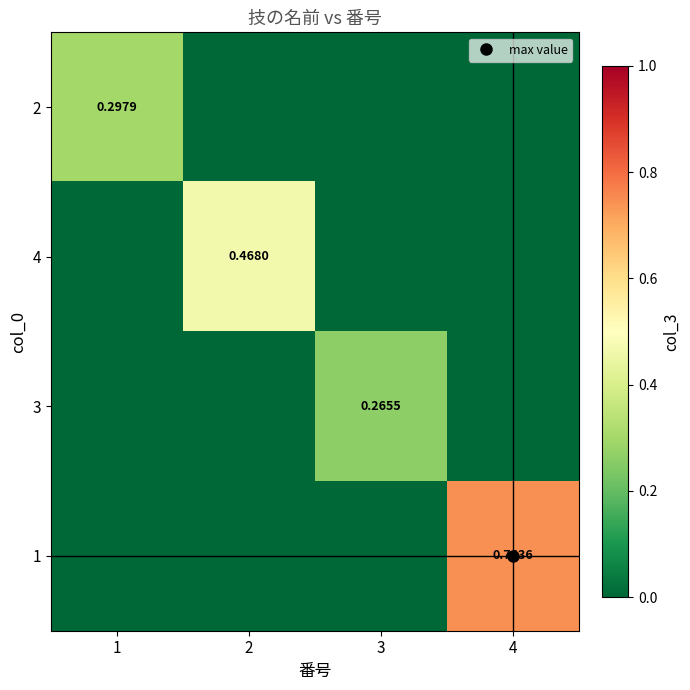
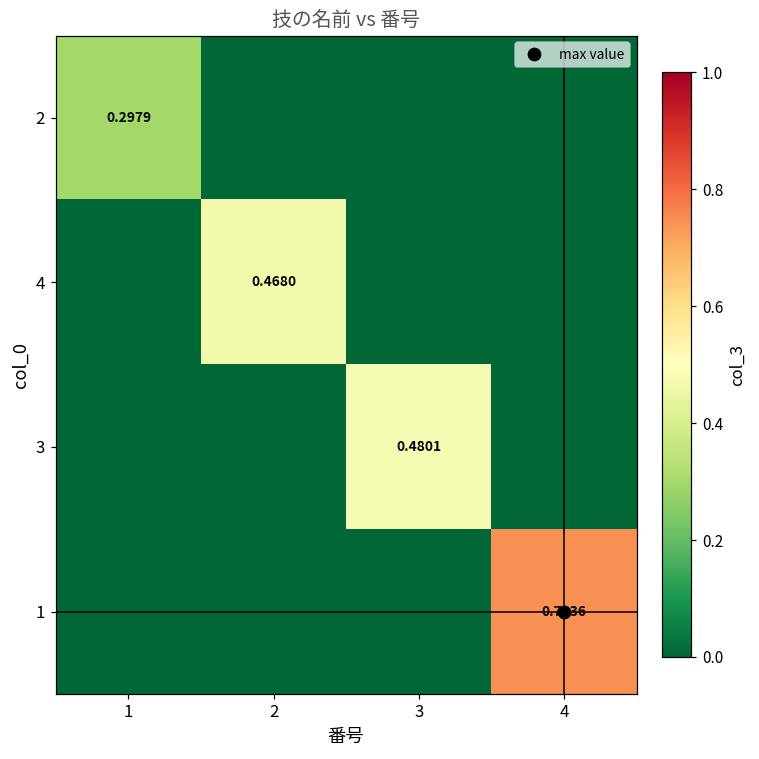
  {
    "2": {
      "1": 0.2979
    },
    "4": {
      "2": 0.4680
    },
    "3": {
-     "3": 0.2655
+     "3": 0.4801
    }
  }
